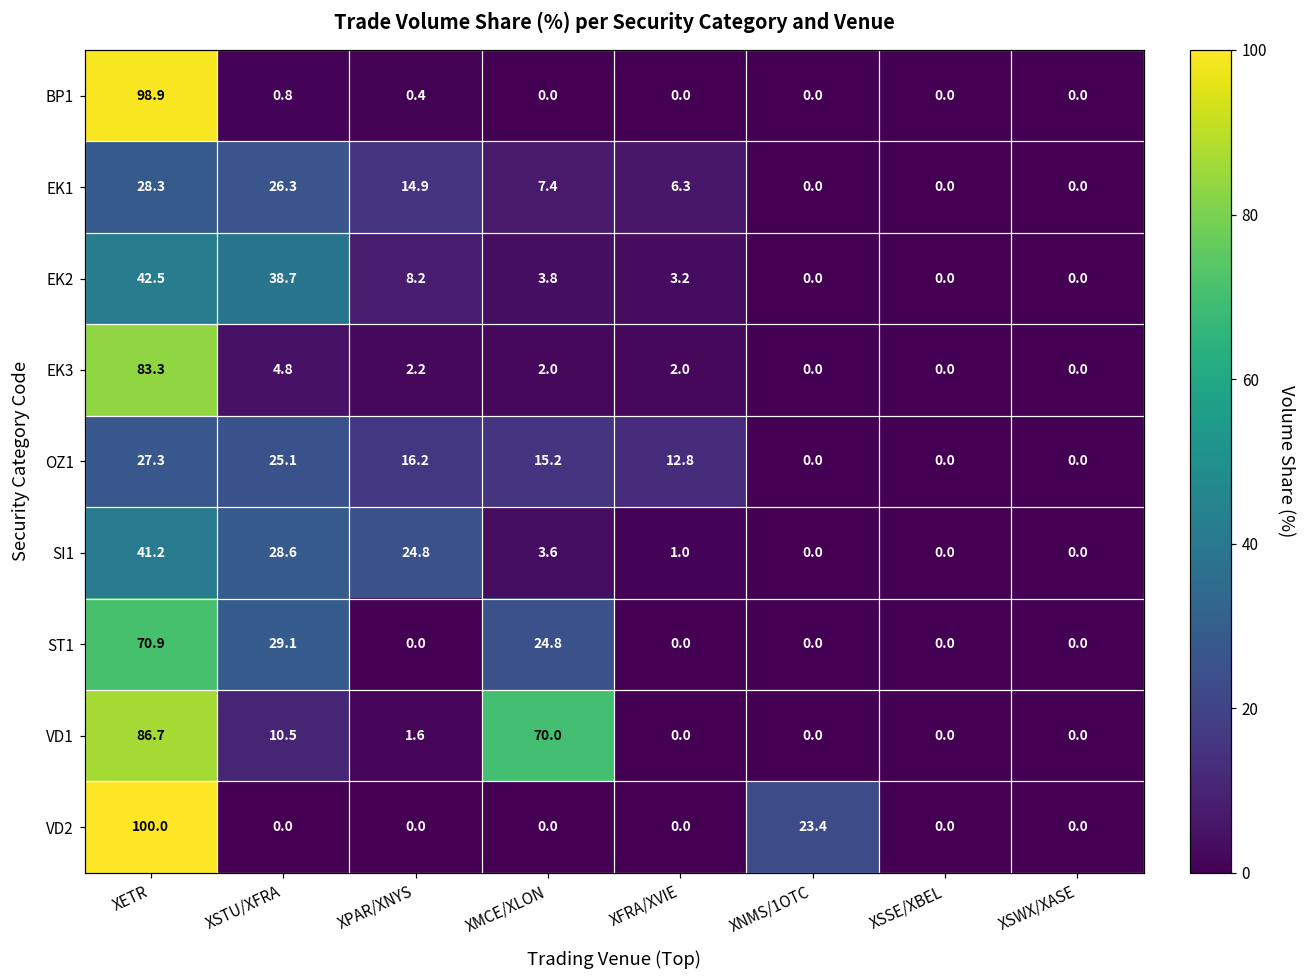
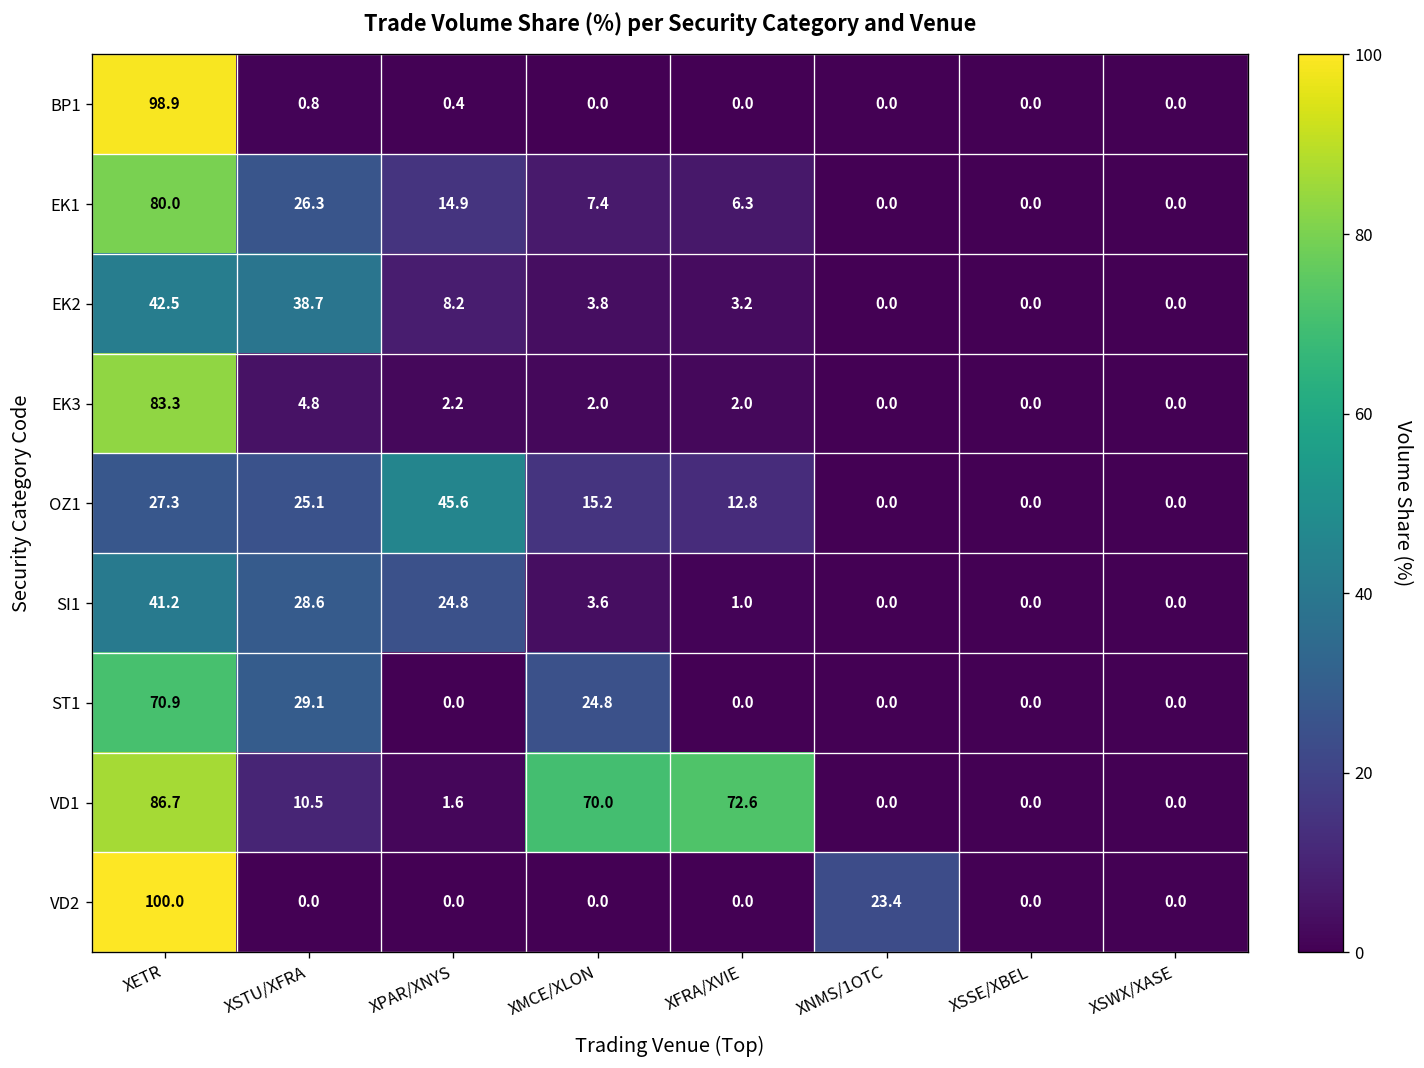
  {
    "BP1": {
      "XETR": 98.9,
      "XSTU/XFRA": 0.8,
      "XPAR/XNYS": 0.4,
      "XMCE/XLON": 0.0,
      "XFRA/XVIE": 0.0,
      "XNMS/1OTC": 0.0,
      "XSSE/XBEL": 0.0,
      "XSWX/XASE": 0.0
    },
    "EK1": {
-     "XETR": 28.3,
+     "XETR": 80.0,
      "XSTU/XFRA": 26.3,
      "XPAR/XNYS": 14.9,
      "XMCE/XLON": 7.4,
      "XFRA/XVIE": 6.3,
      "XNMS/1OTC": 0.0,
      "XSSE/XBEL": 0.0,
      "XSWX/XASE": 0.0
    },
    "EK2": {
      "XETR": 42.5,
      "XSTU/XFRA": 38.7,
      "XPAR/XNYS": 8.2,
      "XMCE/XLON": 3.8,
      "XFRA/XVIE": 3.2,
      "XNMS/1OTC": 0.0,
      "XSSE/XBEL": 0.0,
      "XSWX/XASE": 0.0
    },
    "EK3": {
      "XETR": 83.3,
      "XSTU/XFRA": 4.8,
      "XPAR/XNYS": 2.2,
      "XMCE/XLON": 2.0,
      "XFRA/XVIE": 2.0,
      "XNMS/1OTC": 0.0,
      "XSSE/XBEL": 0.0,
      "XSWX/XASE": 0.0
    },
    "OZ1": {
      "XETR": 27.3,
      "XSTU/XFRA": 25.1,
-     "XPAR/XNYS": 16.2,
+     "XPAR/XNYS": 45.6,
      "XMCE/XLON": 15.2,
      "XFRA/XVIE": 12.8,
      "XNMS/1OTC": 0.0,
      "XSSE/XBEL": 0.0,
      "XSWX/XASE": 0.0
    },
    "SI1": {
      "XETR": 41.2,
      "XSTU/XFRA": 28.6,
      "XPAR/XNYS": 24.8,
      "XMCE/XLON": 3.6,
      "XFRA/XVIE": 1.0,
      "XNMS/1OTC": 0.0,
      "XSSE/XBEL": 0.0,
      "XSWX/XASE": 0.0
    },
    "ST1": {
      "XETR": 70.9,
      "XSTU/XFRA": 29.1,
      "XPAR/XNYS": 0.0,
      "XMCE/XLON": 24.8,
      "XFRA/XVIE": 0.0,
      "XNMS/1OTC": 0.0,
      "XSSE/XBEL": 0.0,
      "XSWX/XASE": 0.0
    },
    "VD1": {
      "XETR": 86.7,
      "XSTU/XFRA": 10.5,
      "XPAR/XNYS": 1.6,
      "XMCE/XLON": 70.0,
-     "XFRA/XVIE": 0.0,
+     "XFRA/XVIE": 72.6,
      "XNMS/1OTC": 0.0,
      "XSSE/XBEL": 0.0,
      "XSWX/XASE": 0.0
    },
    "VD2": {
      "XETR": 100.0,
      "XSTU/XFRA": 0.0,
      "XPAR/XNYS": 0.0,
      "XMCE/XLON": 0.0,
      "XFRA/XVIE": 0.0,
      "XNMS/1OTC": 23.4,
      "XSSE/XBEL": 0.0,
      "XSWX/XASE": 0.0
    }
  }
